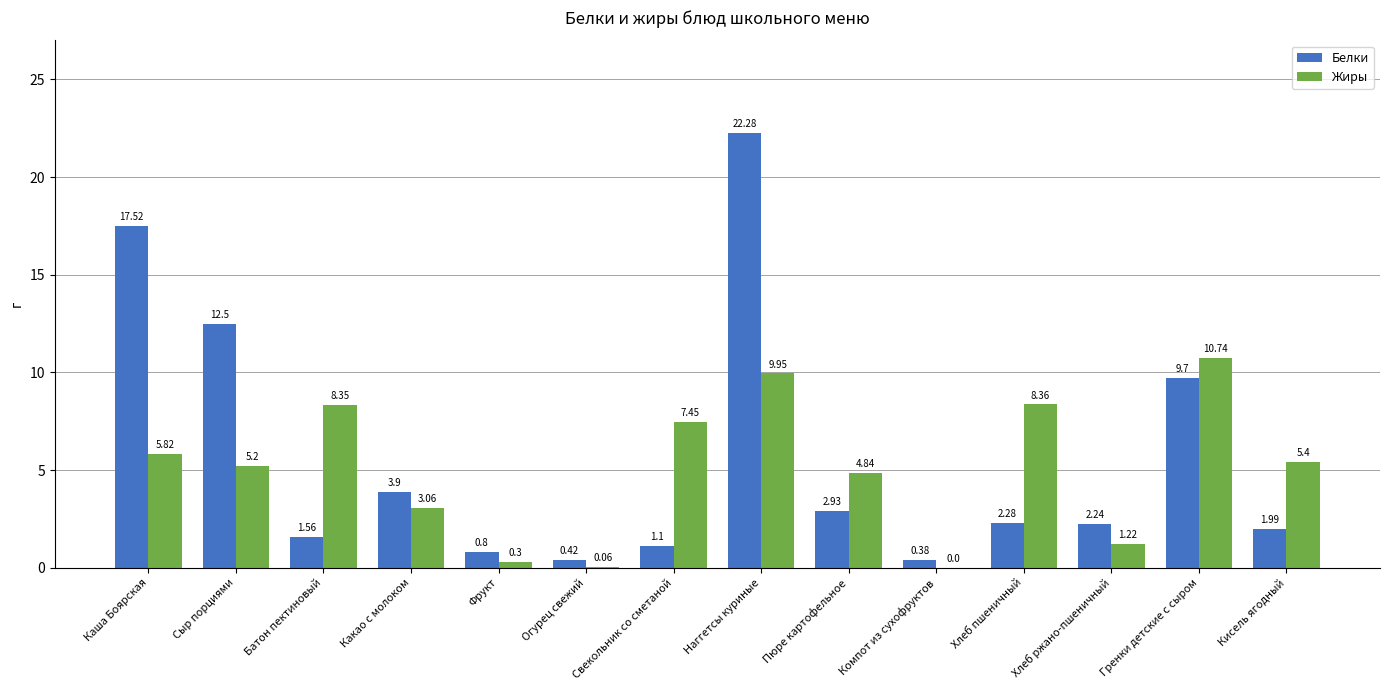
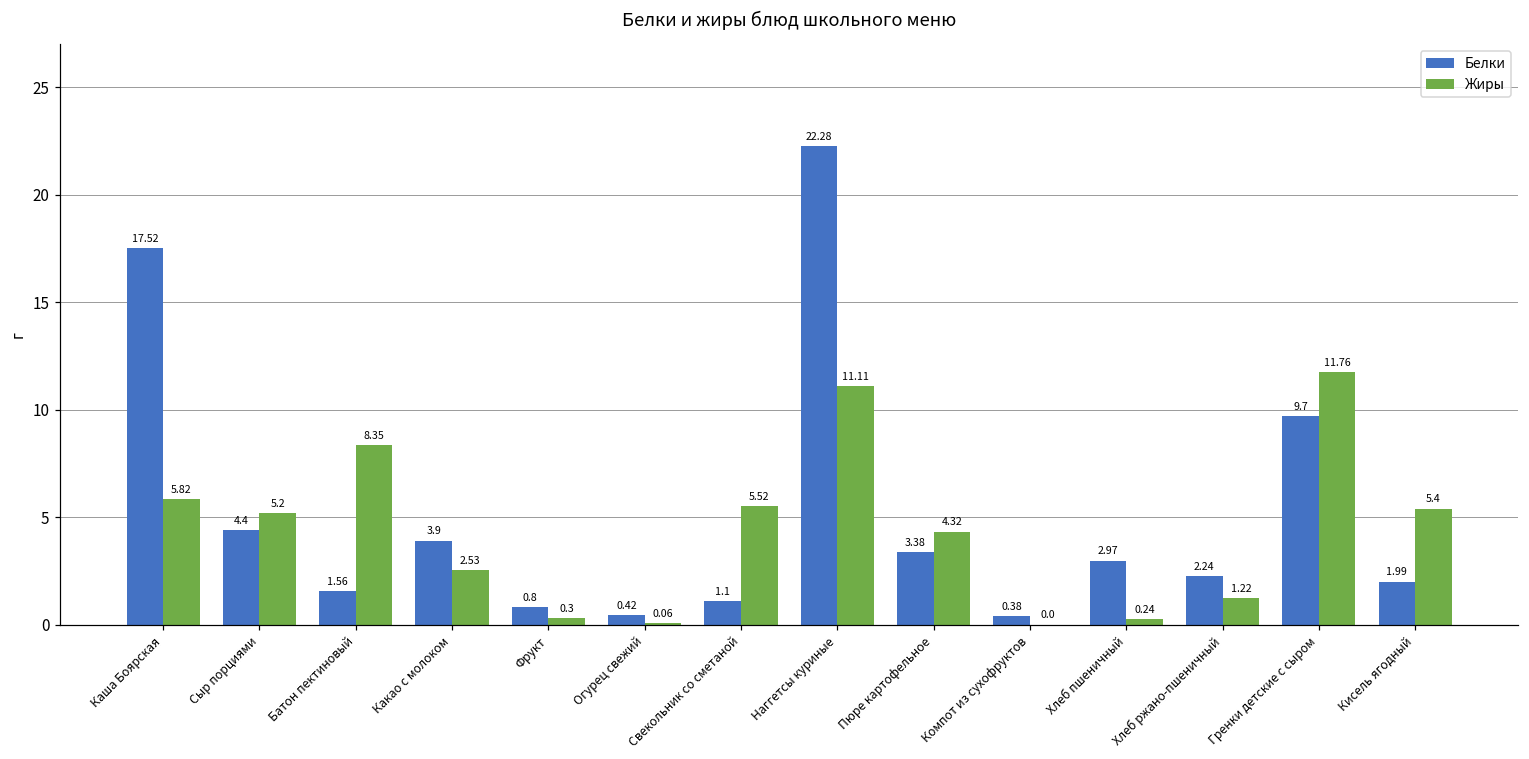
  {
    "Белки": {
      "Каша Боярская": 17.52,
-     "Сыр порциями": 12.5,
+     "Сыр порциями": 4.4,
      "Батон пектиновый": 1.56,
      "Какао с молоком": 3.9,
      "Фрукт": 0.8,
      "Огурец свежий": 0.42,
      "Свекольник со сметаной": 1.1,
      "Наггетсы куриные": 22.28,
-     "Пюре картофельное": 2.93,
+     "Пюре картофельное": 3.38,
      "Компот из сухофруктов": 0.38,
-     "Хлеб пшеничный": 2.28,
+     "Хлеб пшеничный": 2.97,
      "Хлеб ржано-пшеничный": 2.24,
      "Гренки детские с сыром": 9.7,
      "Кисель ягодный": 1.99
    },
    "Жиры": {
      "Каша Боярская": 5.82,
      "Сыр порциями": 5.2,
      "Батон пектиновый": 8.35,
-     "Какао с молоком": 3.06,
+     "Какао с молоком": 2.53,
      "Фрукт": 0.3,
      "Огурец свежий": 0.06,
-     "Свекольник со сметаной": 7.45,
-     "Наггетсы куриные": 9.95,
-     "Пюре картофельное": 4.84,
+     "Свекольник со сметаной": 5.52,
+     "Наггетсы куриные": 11.11,
+     "Пюре картофельное": 4.32,
      "Компот из сухофруктов": 0.0,
-     "Хлеб пшеничный": 8.36,
+     "Хлеб пшеничный": 0.24,
      "Хлеб ржано-пшеничный": 1.22,
-     "Гренки детские с сыром": 10.74,
+     "Гренки детские с сыром": 11.76,
      "Кисель ягодный": 5.4
    }
  }
